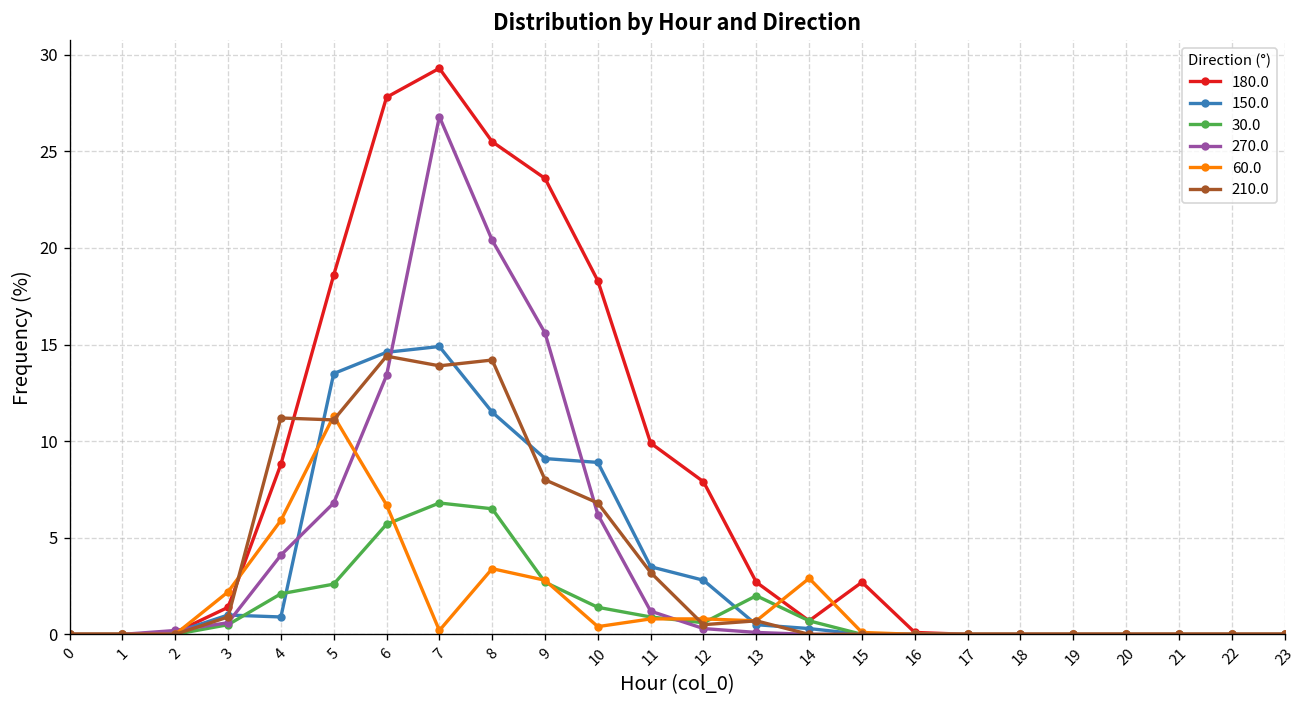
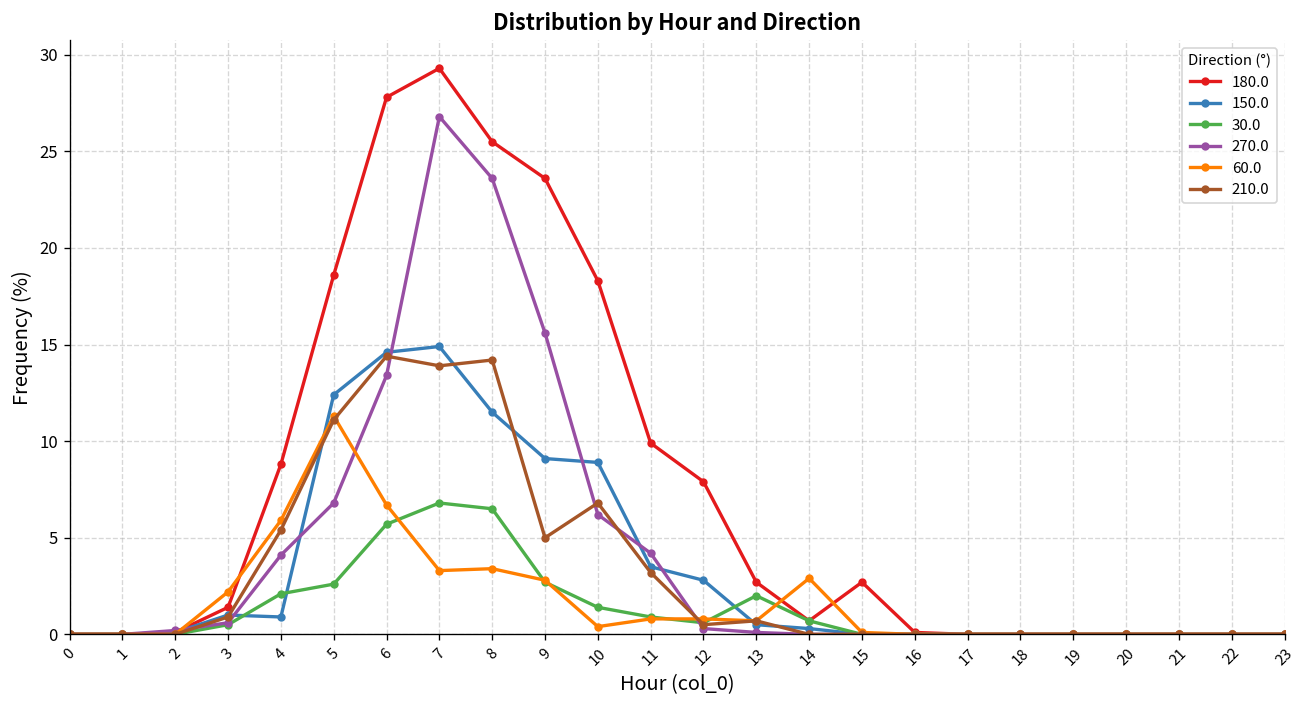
  {
    "180.0": {
      "3": 1.4,
      "4": 8.8,
      "5": 18.6,
      "6": 27.8,
      "7": 29.3,
      "8": 25.5,
      "9": 23.6,
      "10": 18.3,
      "11": 9.9,
      "12": 7.9,
      "13": 2.7,
      "15": 2.7
    },
    "150.0": {
      "4": 0.9,
-     "5": 13.5,
+     "5": 12.4,
      "6": 14.6,
      "7": 14.9,
      "8": 11.5,
      "9": 9.1,
      "10": 8.9,
      "11": 3.5,
      "12": 2.8,
      "13": 0.5,
      "14": 0.3
    },
    "30.0": {
      "4": 2.1,
      "5": 2.6,
      "6": 5.7,
      "7": 6.8,
      "8": 6.5,
      "10": 1.4,
      "13": 2.0
    },
    "270.0": {
      "4": 4.1,
      "5": 6.8,
      "6": 13.4,
      "7": 26.8,
-     "8": 20.4,
+     "8": 23.6,
      "9": 15.6,
      "10": 6.2,
-     "11": 1.2,
+     "11": 4.2,
      "12": 0.3,
      "13": 0.1
    },
    "60.0": {
      "3": 2.2,
      "4": 5.9,
      "5": 11.3,
      "6": 6.7,
-     "7": 0.2,
+     "7": 3.3,
      "8": 3.4,
      "10": 0.4,
      "12": 0.8,
      "14": 2.9
    },
    "210.0": {
-     "4": 11.2,
+     "4": 5.4,
      "5": 11.1,
      "6": 14.4,
      "7": 13.9,
      "8": 14.2,
-     "9": 8,
+     "9": 5,
      "10": 6.8,
      "11": 3.2
    }
  }
